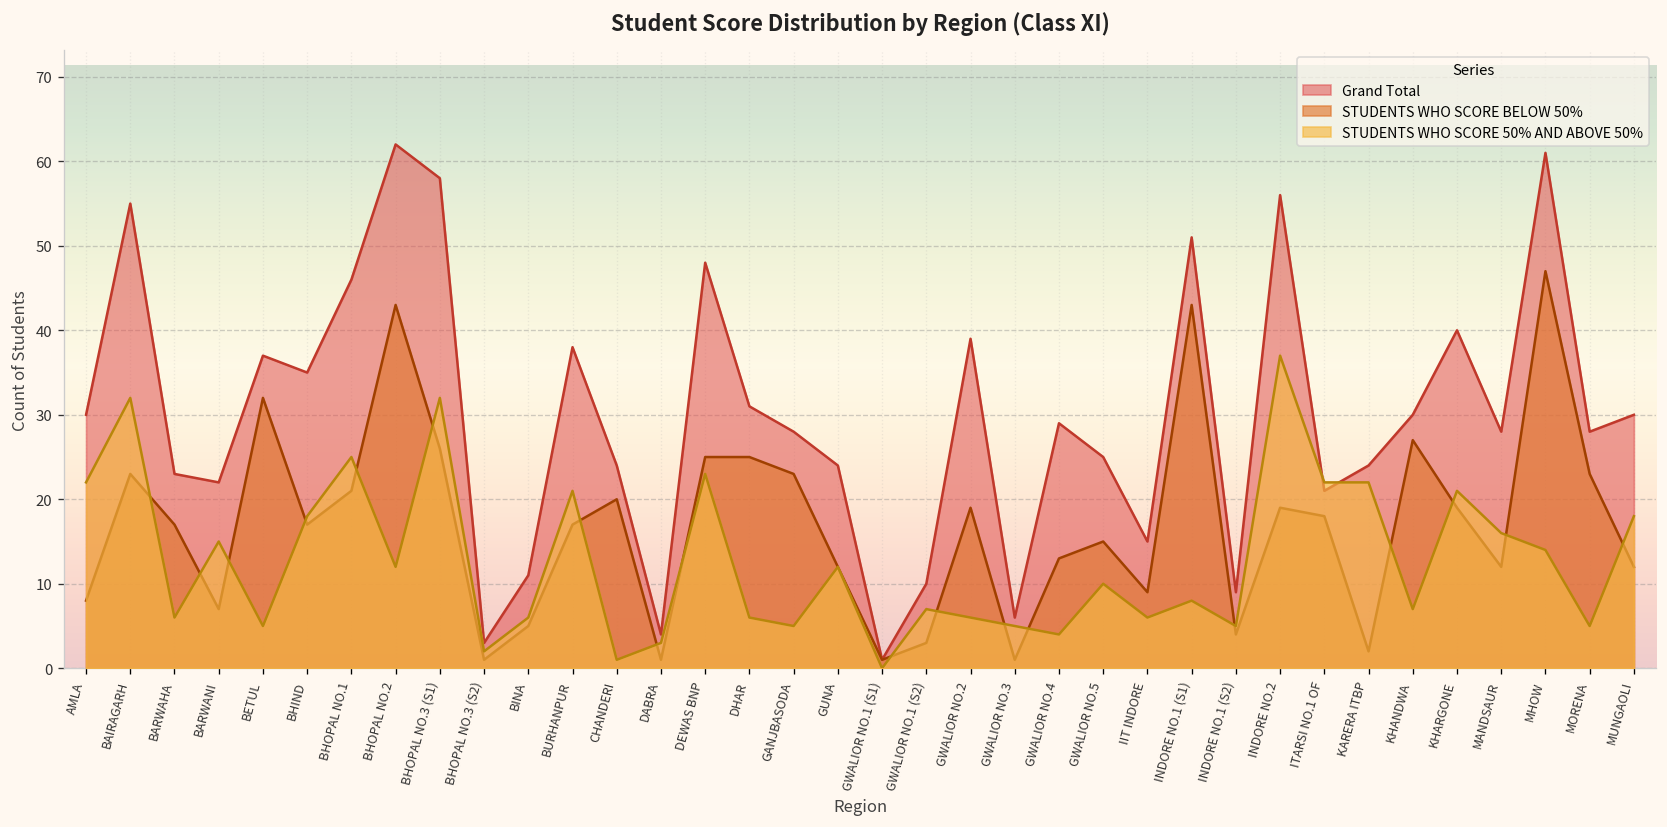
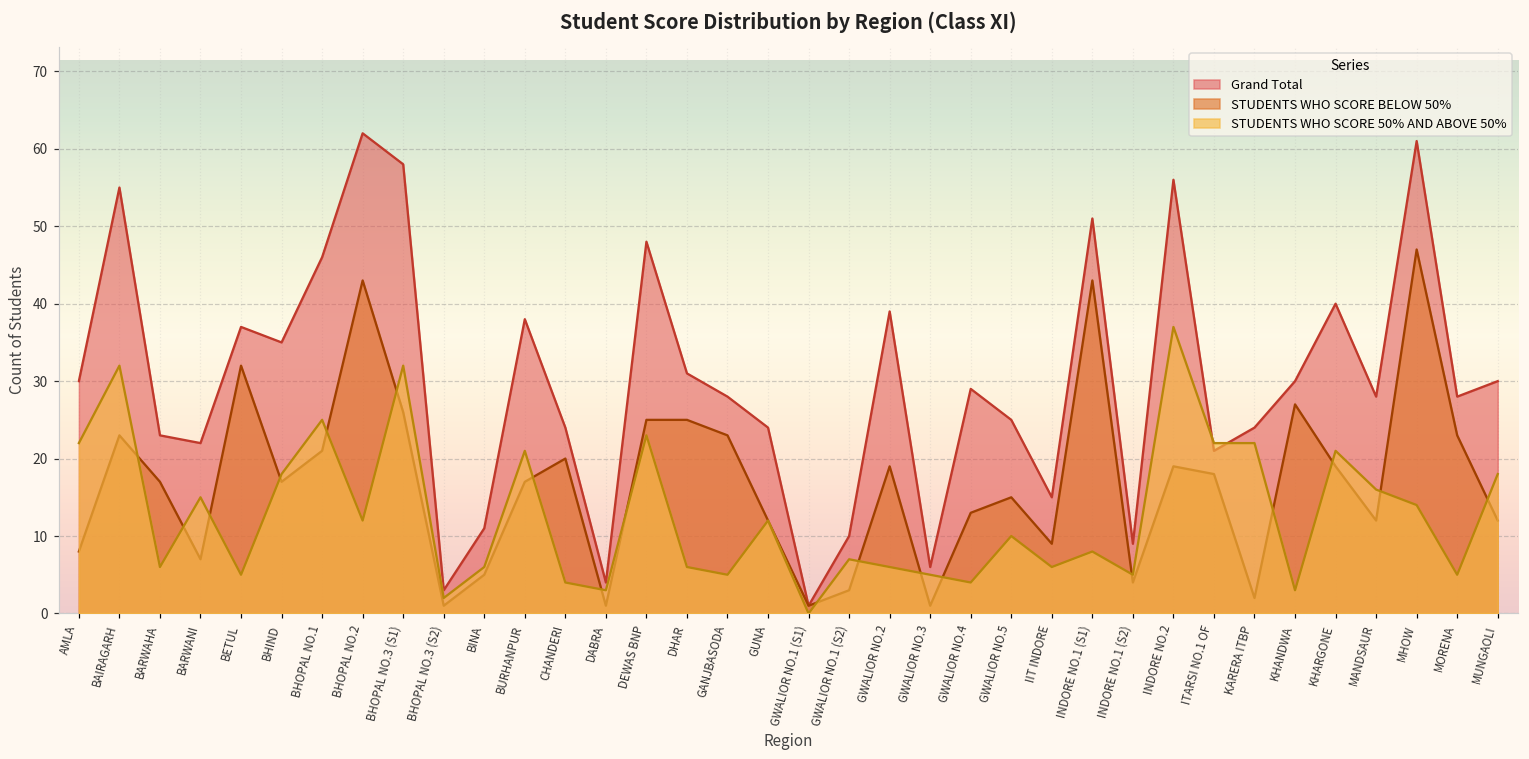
  {
    "STUDENTS WHO SCORE 50% AND ABOVE 50%": {
      "AMLA": 22,
      "BAIRAGARH": 32,
      "BARWAHA": 6,
      "BARWANI": 15,
      "BETUL": 5,
      "BHIND": 18,
      "BHOPAL NO.1": 25,
      "BHOPAL NO.2": 12,
      "BHOPAL NO.3 (S1)": 32,
      "BHOPAL NO.3 (S2)": 2,
      "BINA": 6,
      "BURHANPUR": 21,
-     "CHANDERI": 1,
+     "CHANDERI": 4,
      "DABRA": 3,
      "DEWAS BNP": 23,
      "DHAR": 6,
      "GANJBASODA": 5,
      "GWALIOR NO.1 (S1)": 0,
      "GWALIOR NO.1 (S2)": 7,
      "GWALIOR NO.2": 6,
      "GWALIOR NO.3": 5,
      "GWALIOR NO.4": 4,
      "GWALIOR NO.5": 10,
      "IIT INDORE": 6,
      "INDORE NO.1 (S1)": 8,
      "INDORE NO.1 (S2)": 5,
      "INDORE NO.2": 37,
      "ITARSI NO.1 OF": 22,
      "KARERA ITBP": 22,
-     "KHANDWA": 7,
+     "KHANDWA": 3,
      "KHARGONE": 21,
      "MANDSAUR": 16,
      "MHOW": 14,
      "MORENA": 5,
      "MUNGAOLI": 18
    }
  }
